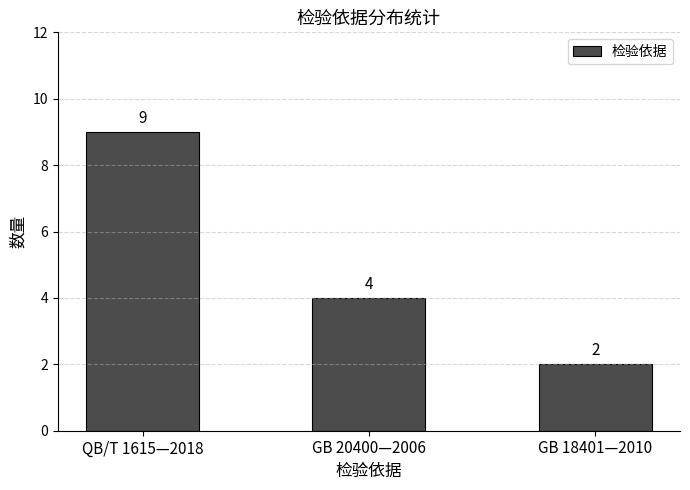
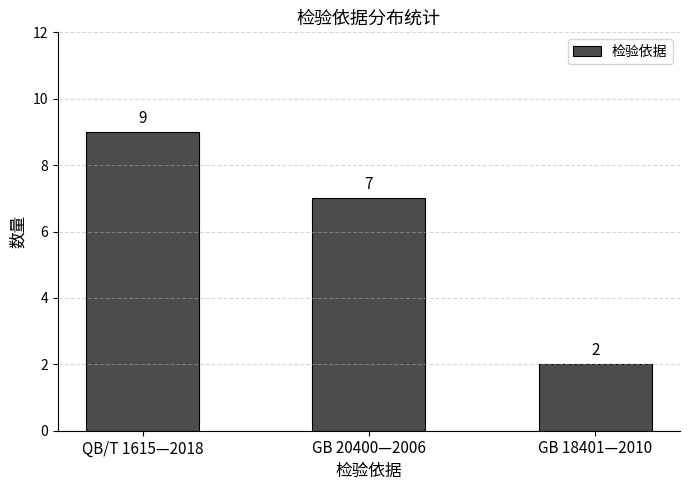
  {
    "QB/T 1615—2018": 9,
-   "GB 20400—2006": 4,
+   "GB 20400—2006": 7,
    "GB 18401—2010": 2
  }
